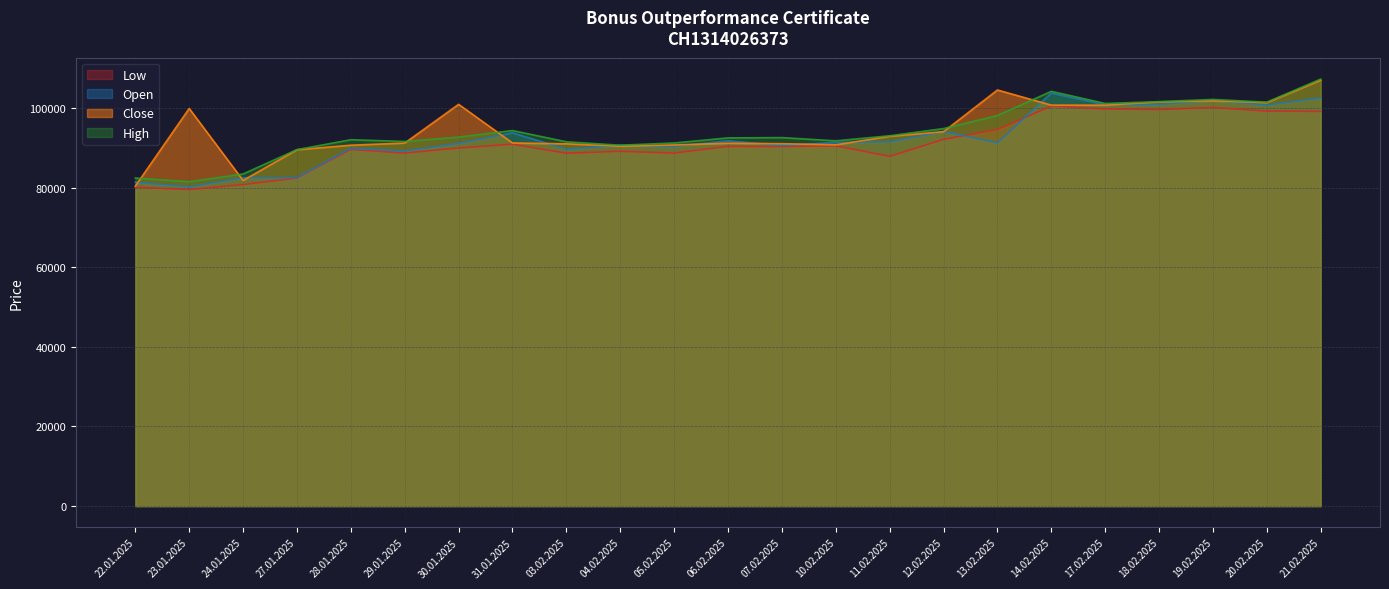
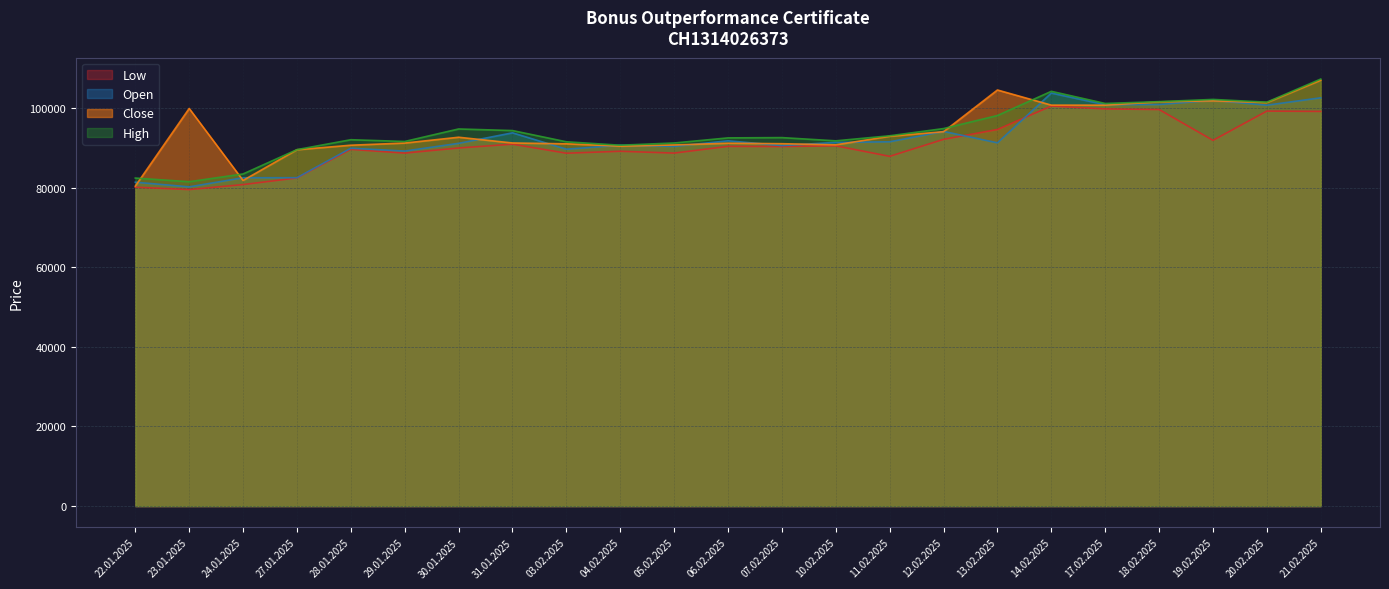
  {
    "Low": {
      "23.01.2025": 80000,
      "24.01.2025": 81000,
      "30.01.2025": 90000,
      "03.02.2025": 89000,
      "04.02.2025": 89000,
      "05.02.2025": 89000,
      "06.02.2025": 90000,
      "11.02.2025": 88000,
      "12.02.2025": 92000,
      "13.02.2025": 95000,
      "17.02.2025": 100000,
      "18.02.2025": 100000,
-     "19.02.2025": 100000,
+     "19.02.2025": 92000,
      "20.02.2025": 99000,
      "21.02.2025": 99000
    },
    "Open": {
      "22.01.2025": 81000,
      "23.01.2025": 80000,
      "24.01.2025": 82000,
      "30.01.2025": 91000,
      "03.02.2025": 90000,
      "11.02.2025": 92000,
      "13.02.2025": 91000,
      "18.02.2025": 101000,
      "20.02.2025": 101000,
      "21.02.2025": 103000
    },
    "Close": {
      "23.01.2025": 100000,
      "24.01.2025": 82000,
      "28.01.2025": 91000,
-     "30.01.2025": 101000,
+     "30.01.2025": 93000,
      "13.02.2025": 105000
    },
    "High": {
      "22.01.2025": 82000,
      "23.01.2025": 81000,
      "24.01.2025": 83000,
      "28.01.2025": 92000,
-     "30.01.2025": 93000,
+     "30.01.2025": 95000,
      "06.02.2025": 92000,
      "07.02.2025": 93000,
      "12.02.2025": 95000,
      "13.02.2025": 98000
    }
  }
